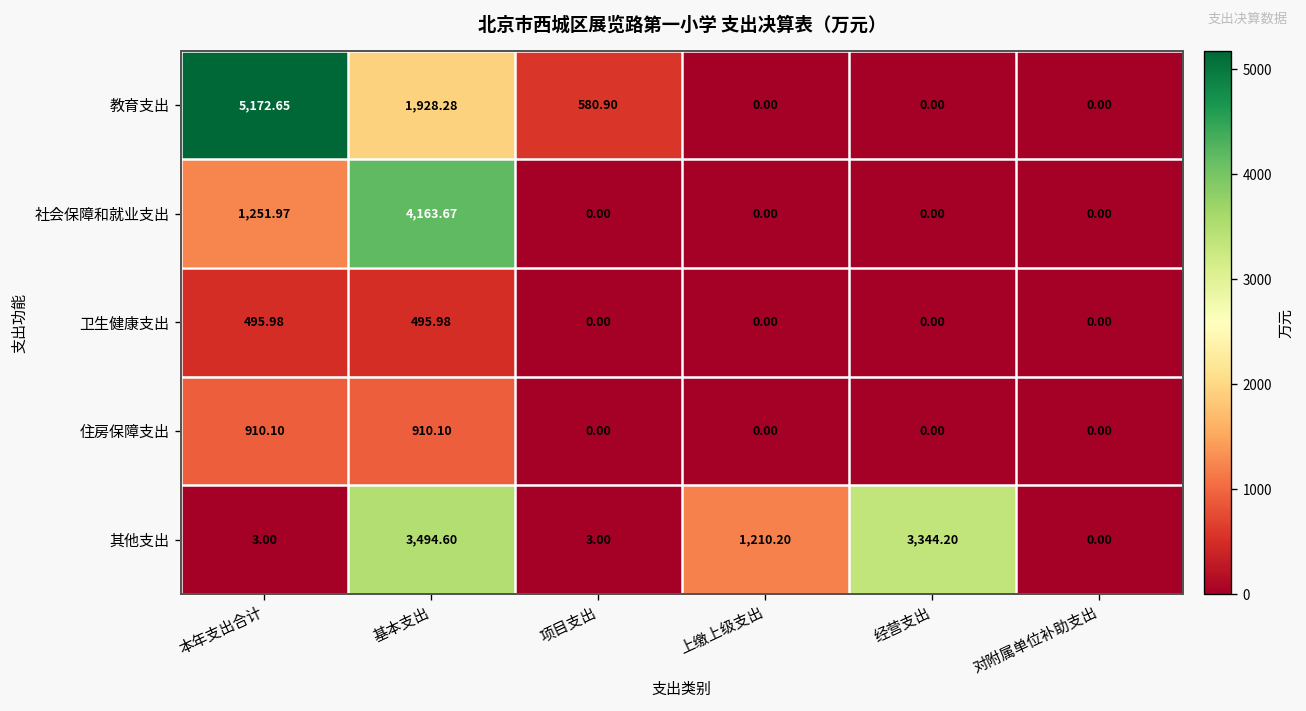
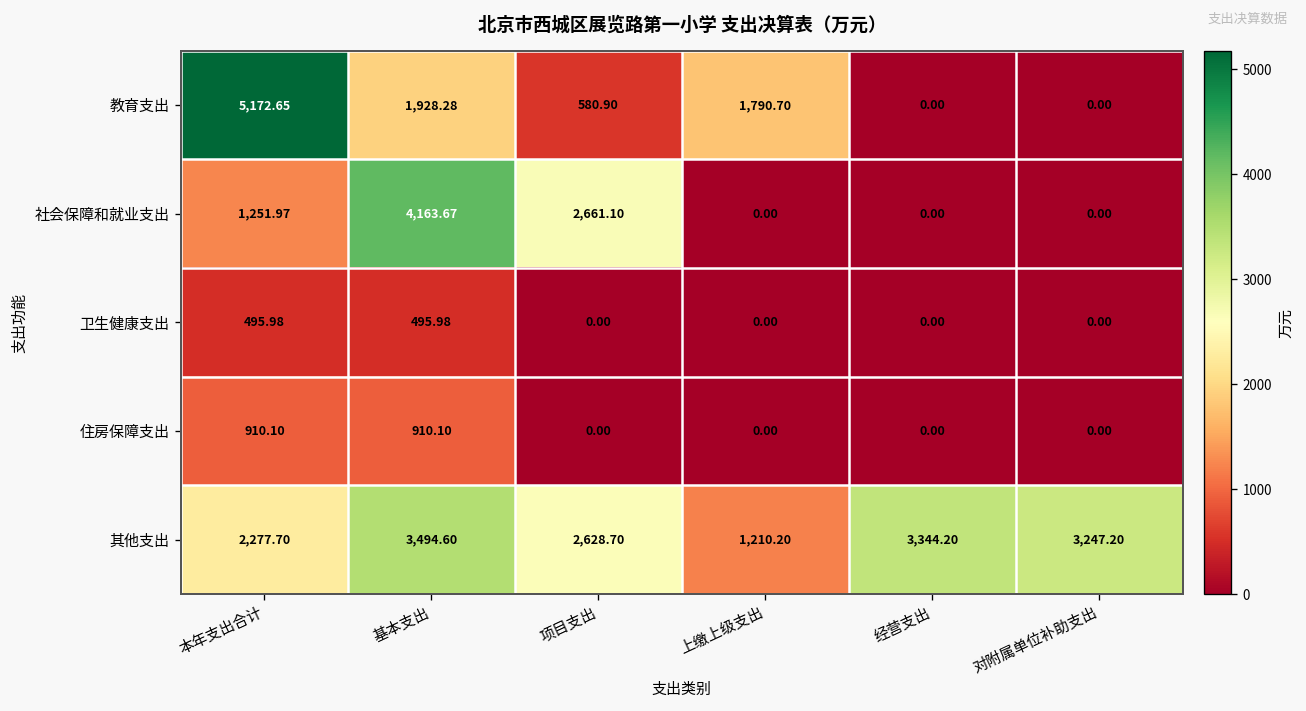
  {
    "教育支出": {
      "本年支出合计": "5,172.65",
      "基本支出": "1,928.28",
      "项目支出": "580.90",
-     "上缴上级支出": "0.00",
+     "上缴上级支出": "1,790.70",
      "经营支出": "0.00",
      "对附属单位补助支出": "0.00"
    },
    "社会保障和就业支出": {
      "本年支出合计": "1,251.97",
      "基本支出": "4,163.67",
-     "项目支出": "0.00",
+     "项目支出": "2,661.10",
      "上缴上级支出": "0.00",
      "经营支出": "0.00",
      "对附属单位补助支出": "0.00"
    },
    "卫生健康支出": {
      "本年支出合计": "495.98",
      "基本支出": "495.98",
      "项目支出": "0.00",
      "上缴上级支出": "0.00",
      "经营支出": "0.00",
      "对附属单位补助支出": "0.00"
    },
    "住房保障支出": {
      "本年支出合计": "910.10",
      "基本支出": "910.10",
      "项目支出": "0.00",
      "上缴上级支出": "0.00",
      "经营支出": "0.00",
      "对附属单位补助支出": "0.00"
    },
    "其他支出": {
-     "本年支出合计": "3.00",
+     "本年支出合计": "2,277.70",
      "基本支出": "3,494.60",
-     "项目支出": "3.00",
+     "项目支出": "2,628.70",
      "上缴上级支出": "1,210.20",
      "经营支出": "3,344.20",
-     "对附属单位补助支出": "0.00"
+     "对附属单位补助支出": "3,247.20"
    }
  }
